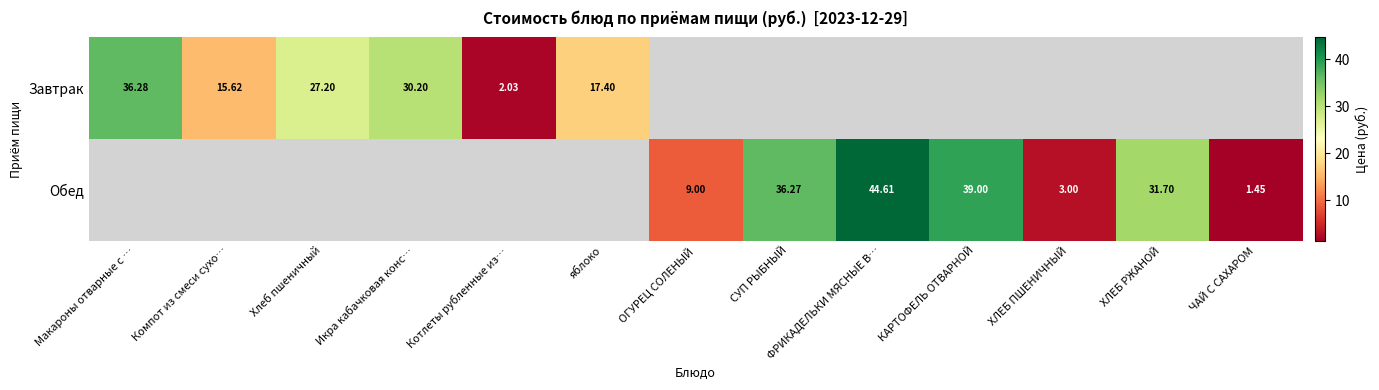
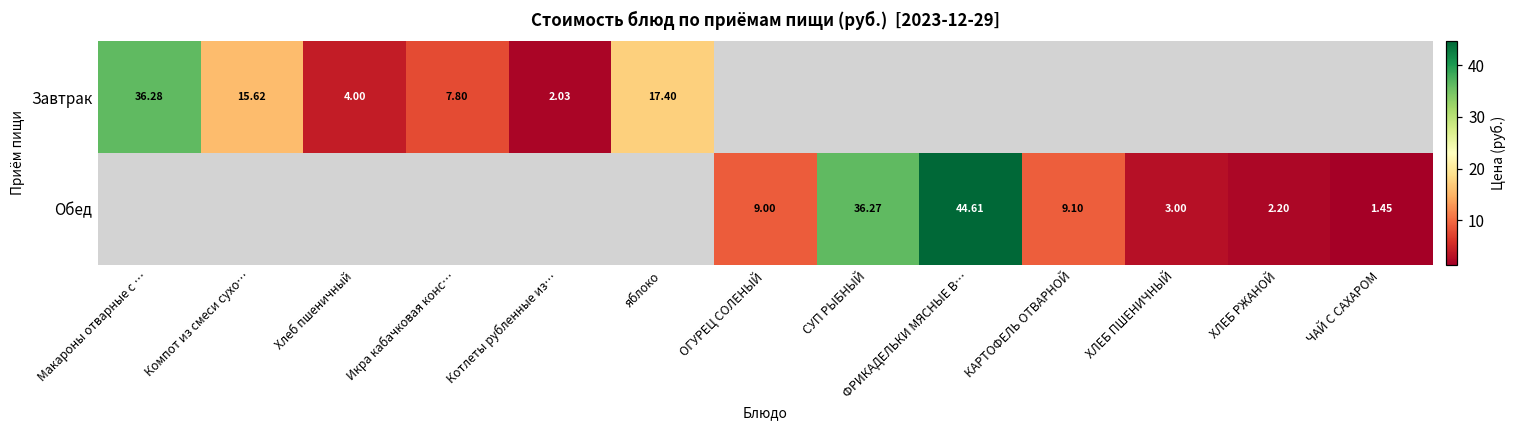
  {
    "Завтрак": {
      "Макароны отварные с …": 36.28,
      "Компот из смеси сухо…": 15.62,
-     "Хлеб пшеничный": 27.20,
-     "Икра кабачковая конс…": 30.20,
+     "Хлеб пшеничный": 4.00,
+     "Икра кабачковая конс…": 7.80,
      "Котлеты рубленные из…": 2.03,
      "яблоко": 17.40
    },
    "Обед": {
      "ОГУРЕЦ СОЛЕНЫЙ": 9.00,
      "СУП РЫБНЫЙ": 36.27,
      "ФРИКАДЕЛЬКИ МЯСНЫЕ В…": 44.61,
-     "КАРТОФЕЛЬ ОТВАРНОЙ": 39.00,
+     "КАРТОФЕЛЬ ОТВАРНОЙ": 9.10,
      "ХЛЕБ ПШЕНИЧНЫЙ": 3.00,
-     "ХЛЕБ РЖАНОЙ": 31.70,
+     "ХЛЕБ РЖАНОЙ": 2.20,
      "ЧАЙ С САХАРОМ": 1.45
    }
  }
